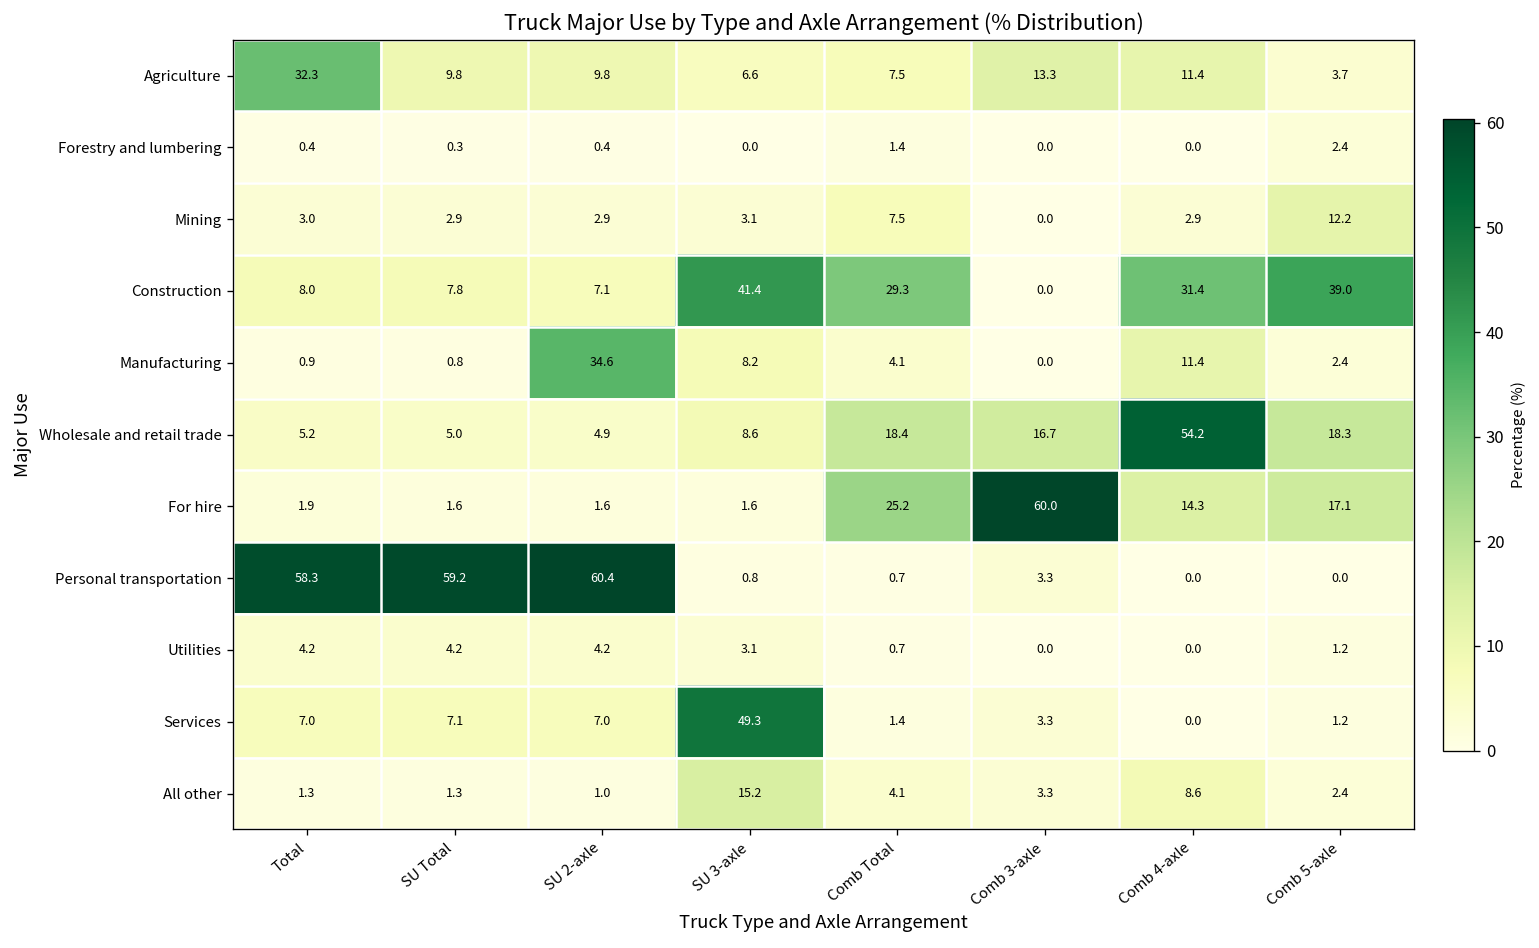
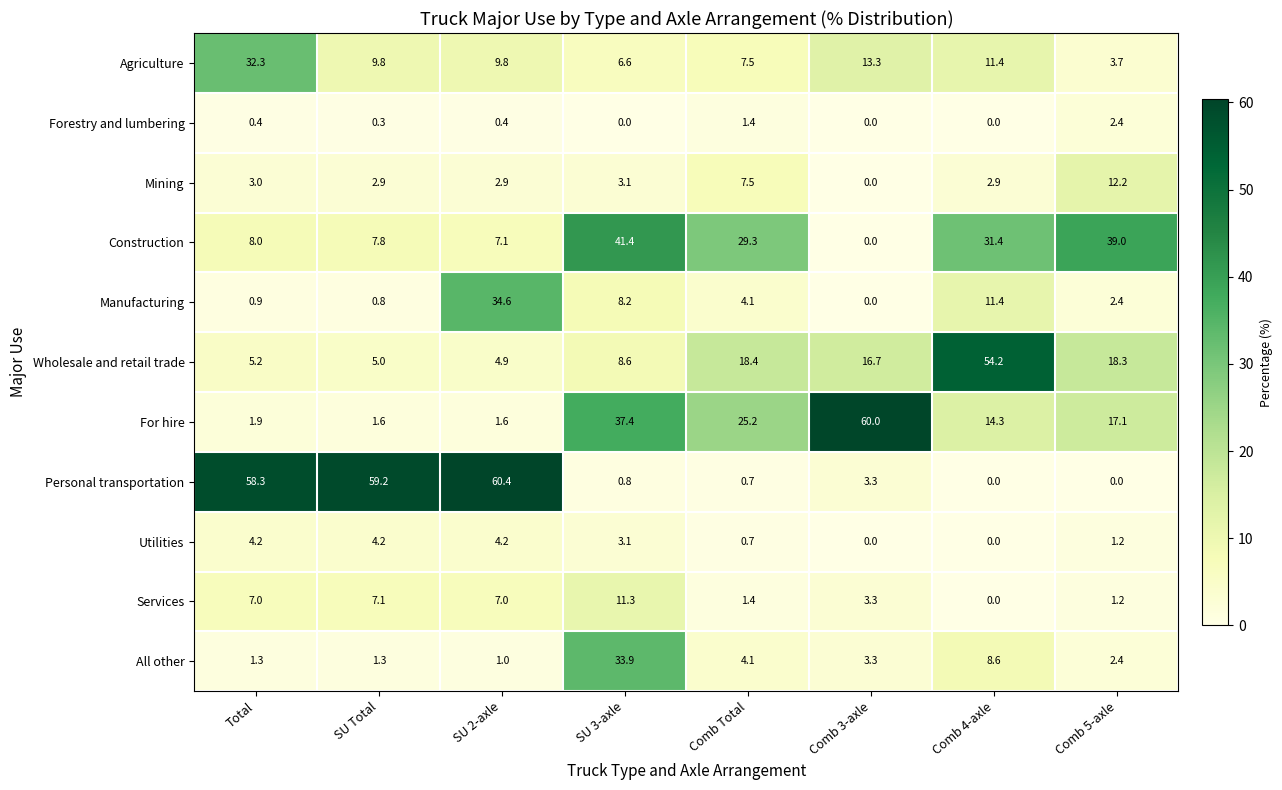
  {
    "Agriculture": {
      "Total": 32.3,
      "SU Total": 9.8,
      "SU 2-axle": 9.8,
      "SU 3-axle": 6.6,
      "Comb Total": 7.5,
      "Comb 3-axle": 13.3,
      "Comb 4-axle": 11.4,
      "Comb 5-axle": 3.7
    },
    "Forestry and lumbering": {
      "Total": 0.4,
      "SU Total": 0.3,
      "SU 2-axle": 0.4,
      "SU 3-axle": 0.0,
      "Comb Total": 1.4,
      "Comb 3-axle": 0.0,
      "Comb 4-axle": 0.0,
      "Comb 5-axle": 2.4
    },
    "Mining": {
      "Total": 3.0,
      "SU Total": 2.9,
      "SU 2-axle": 2.9,
      "SU 3-axle": 3.1,
      "Comb Total": 7.5,
      "Comb 3-axle": 0.0,
      "Comb 4-axle": 2.9,
      "Comb 5-axle": 12.2
    },
    "Construction": {
      "Total": 8.0,
      "SU Total": 7.8,
      "SU 2-axle": 7.1,
      "SU 3-axle": 41.4,
      "Comb Total": 29.3,
      "Comb 3-axle": 0.0,
      "Comb 4-axle": 31.4,
      "Comb 5-axle": 39.0
    },
    "Manufacturing": {
      "Total": 0.9,
      "SU Total": 0.8,
      "SU 2-axle": 34.6,
      "SU 3-axle": 8.2,
      "Comb Total": 4.1,
      "Comb 3-axle": 0.0,
      "Comb 4-axle": 11.4,
      "Comb 5-axle": 2.4
    },
    "Wholesale and retail trade": {
      "Total": 5.2,
      "SU Total": 5.0,
      "SU 2-axle": 4.9,
      "SU 3-axle": 8.6,
      "Comb Total": 18.4,
      "Comb 3-axle": 16.7,
      "Comb 4-axle": 54.2,
      "Comb 5-axle": 18.3
    },
    "For hire": {
      "Total": 1.9,
      "SU Total": 1.6,
      "SU 2-axle": 1.6,
-     "SU 3-axle": 1.6,
+     "SU 3-axle": 37.4,
      "Comb Total": 25.2,
      "Comb 3-axle": 60.0,
      "Comb 4-axle": 14.3,
      "Comb 5-axle": 17.1
    },
    "Personal transportation": {
      "Total": 58.3,
      "SU Total": 59.2,
      "SU 2-axle": 60.4,
      "SU 3-axle": 0.8,
      "Comb Total": 0.7,
      "Comb 3-axle": 3.3,
      "Comb 4-axle": 0.0,
      "Comb 5-axle": 0.0
    },
    "Utilities": {
      "Total": 4.2,
      "SU Total": 4.2,
      "SU 2-axle": 4.2,
      "SU 3-axle": 3.1,
      "Comb Total": 0.7,
      "Comb 3-axle": 0.0,
      "Comb 4-axle": 0.0,
      "Comb 5-axle": 1.2
    },
    "Services": {
      "Total": 7.0,
      "SU Total": 7.1,
      "SU 2-axle": 7.0,
-     "SU 3-axle": 49.3,
+     "SU 3-axle": 11.3,
      "Comb Total": 1.4,
      "Comb 3-axle": 3.3,
      "Comb 4-axle": 0.0,
      "Comb 5-axle": 1.2
    },
    "All other": {
      "Total": 1.3,
      "SU Total": 1.3,
      "SU 2-axle": 1.0,
-     "SU 3-axle": 15.2,
+     "SU 3-axle": 33.9,
      "Comb Total": 4.1,
      "Comb 3-axle": 3.3,
      "Comb 4-axle": 8.6,
      "Comb 5-axle": 2.4
    }
  }
